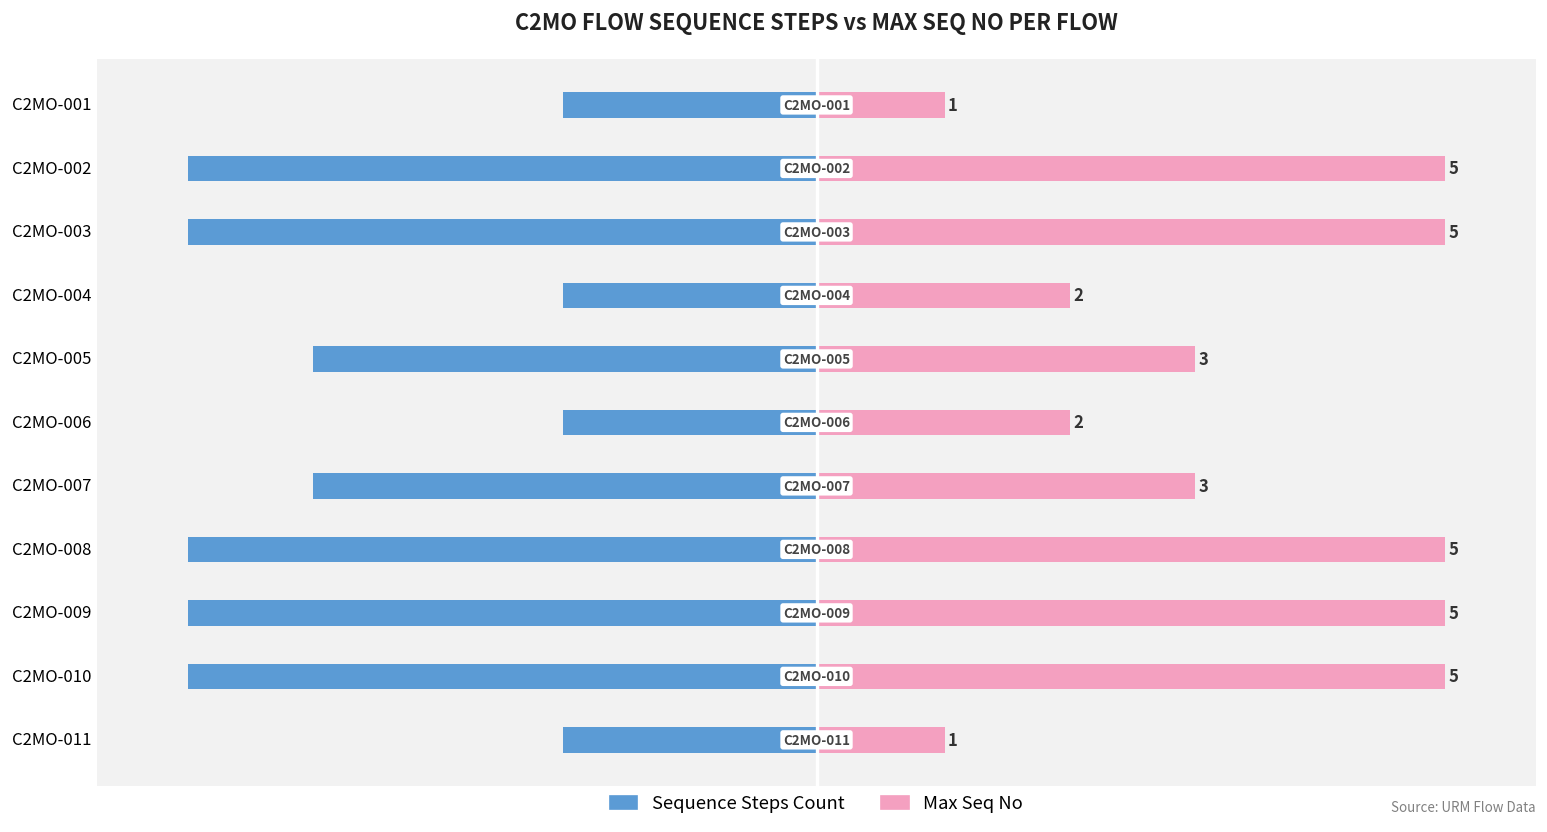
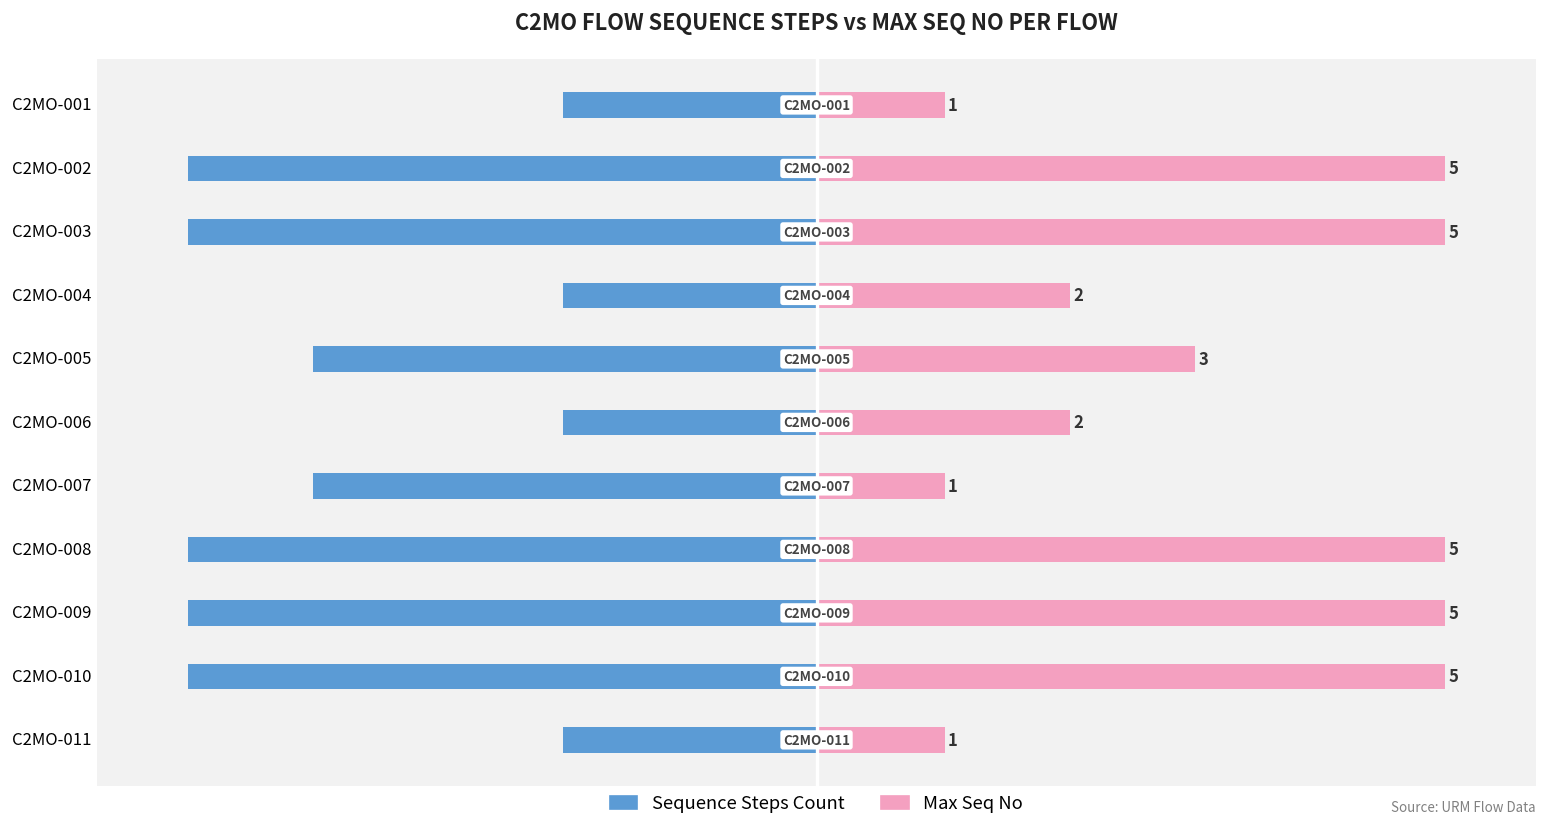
  {
    "Max Seq No": {
-     "C2MO-007": 3
+     "C2MO-007": 1
    }
  }
